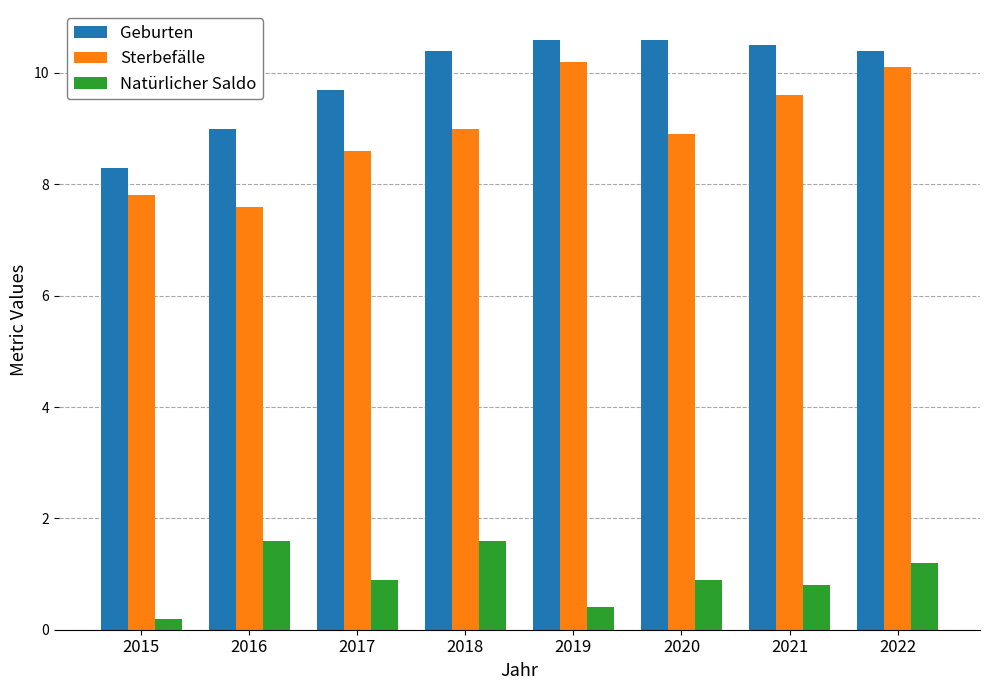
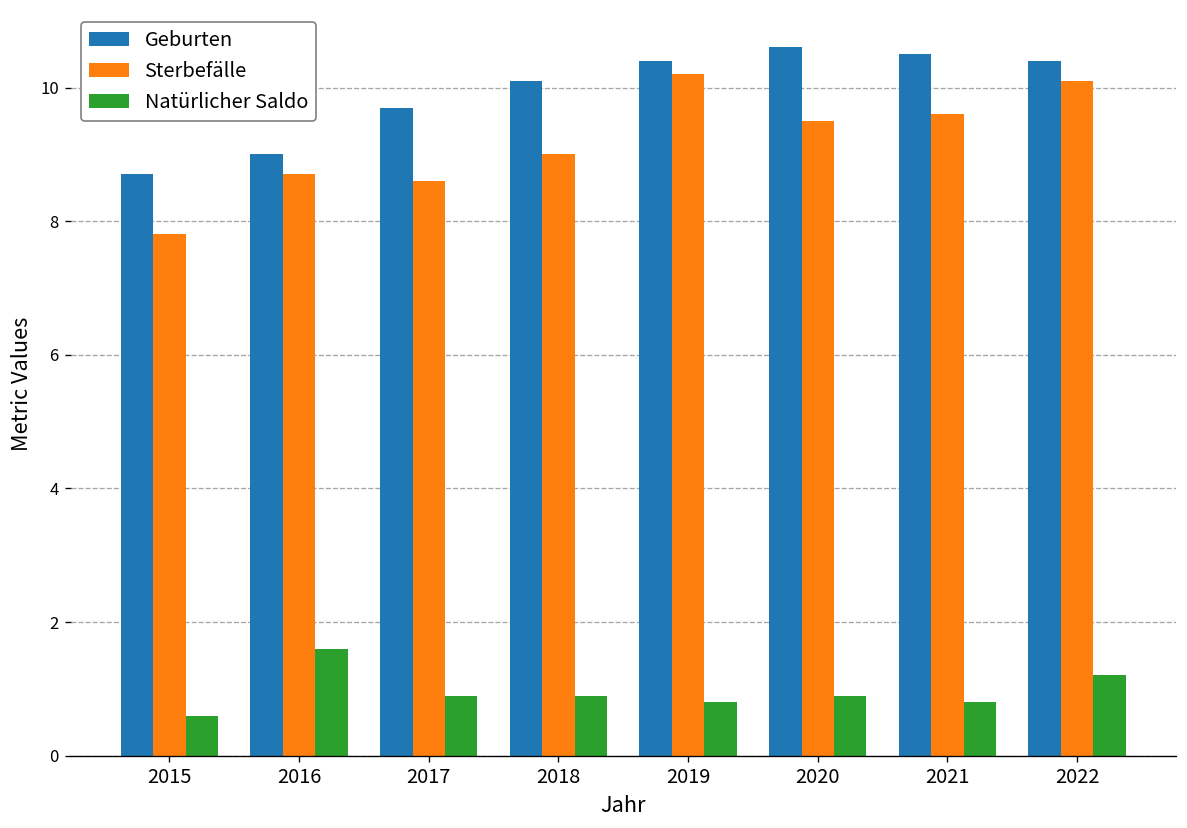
  {
    "Geburten": {
-     "2015": 8.3,
+     "2015": 8.7,
      "2016": 9.0,
      "2017": 9.7,
-     "2018": 10.4,
-     "2019": 10.6,
+     "2018": 10.1,
+     "2019": 10.4,
      "2020": 10.6,
      "2021": 10.5,
      "2022": 10.4
    },
    "Sterbefälle": {
      "2015": 7.8,
-     "2016": 7.6,
+     "2016": 8.7,
      "2017": 8.6,
      "2018": 9.0,
      "2019": 10.2,
-     "2020": 8.9,
+     "2020": 9.5,
      "2021": 9.6,
      "2022": 10.1
    },
    "Natürlicher Saldo": {
-     "2015": 0.2,
+     "2015": 0.6,
      "2016": 1.6,
      "2017": 0.9,
-     "2018": 1.6,
-     "2019": 0.4,
+     "2018": 0.9,
+     "2019": 0.8,
      "2020": 0.9,
      "2021": 0.8,
      "2022": 1.2
    }
  }
